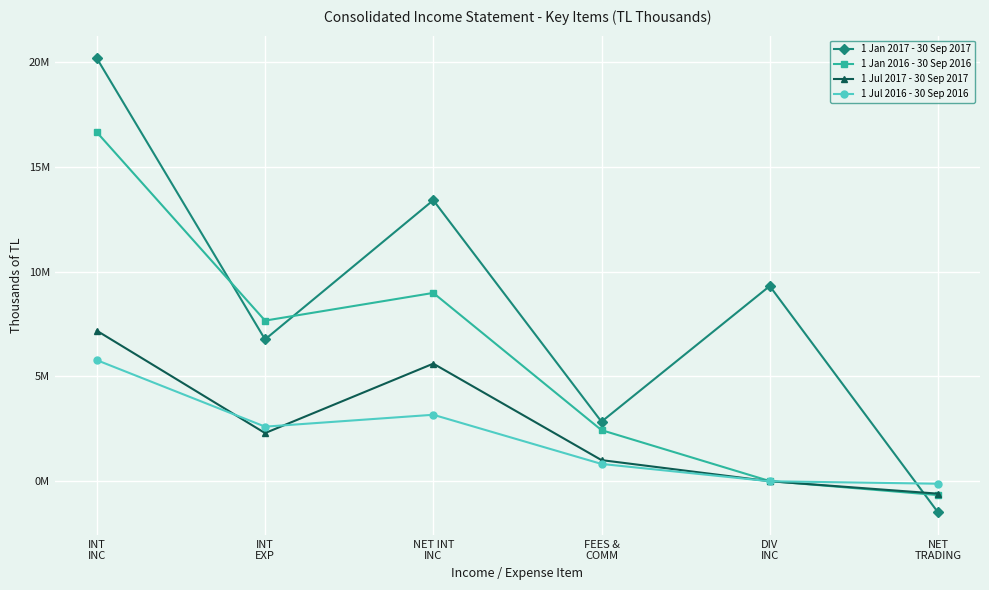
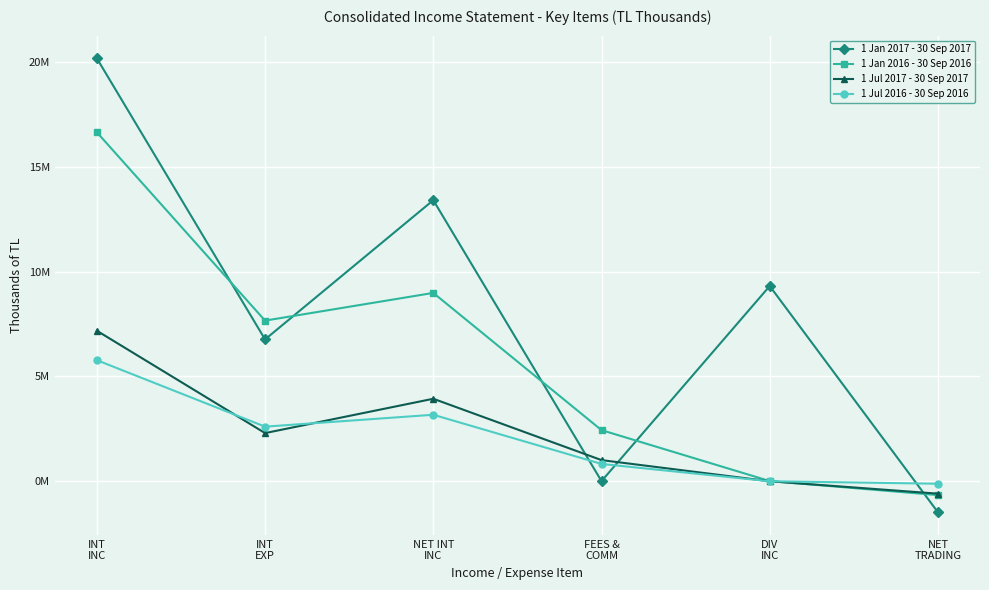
  {
    "1 Jan 2017 - 30 Sep 2017": {
      "INT INC": 20200000,
      "INT EXP": 6800000,
      "NET INT INC": 13400000,
-     "FEES & COMM": 2800000,
+     "FEES & COMM": 0,
      "DIV INC": 9300000,
      "NET TRADING": -1500000
    },
    "1 Jul 2017 - 30 Sep 2017": {
      "INT INC": 7200000,
      "INT EXP": 2300000,
-     "NET INT INC": 5600000,
+     "NET INT INC": 3900000,
      "FEES & COMM": 1000000
    }
  }
